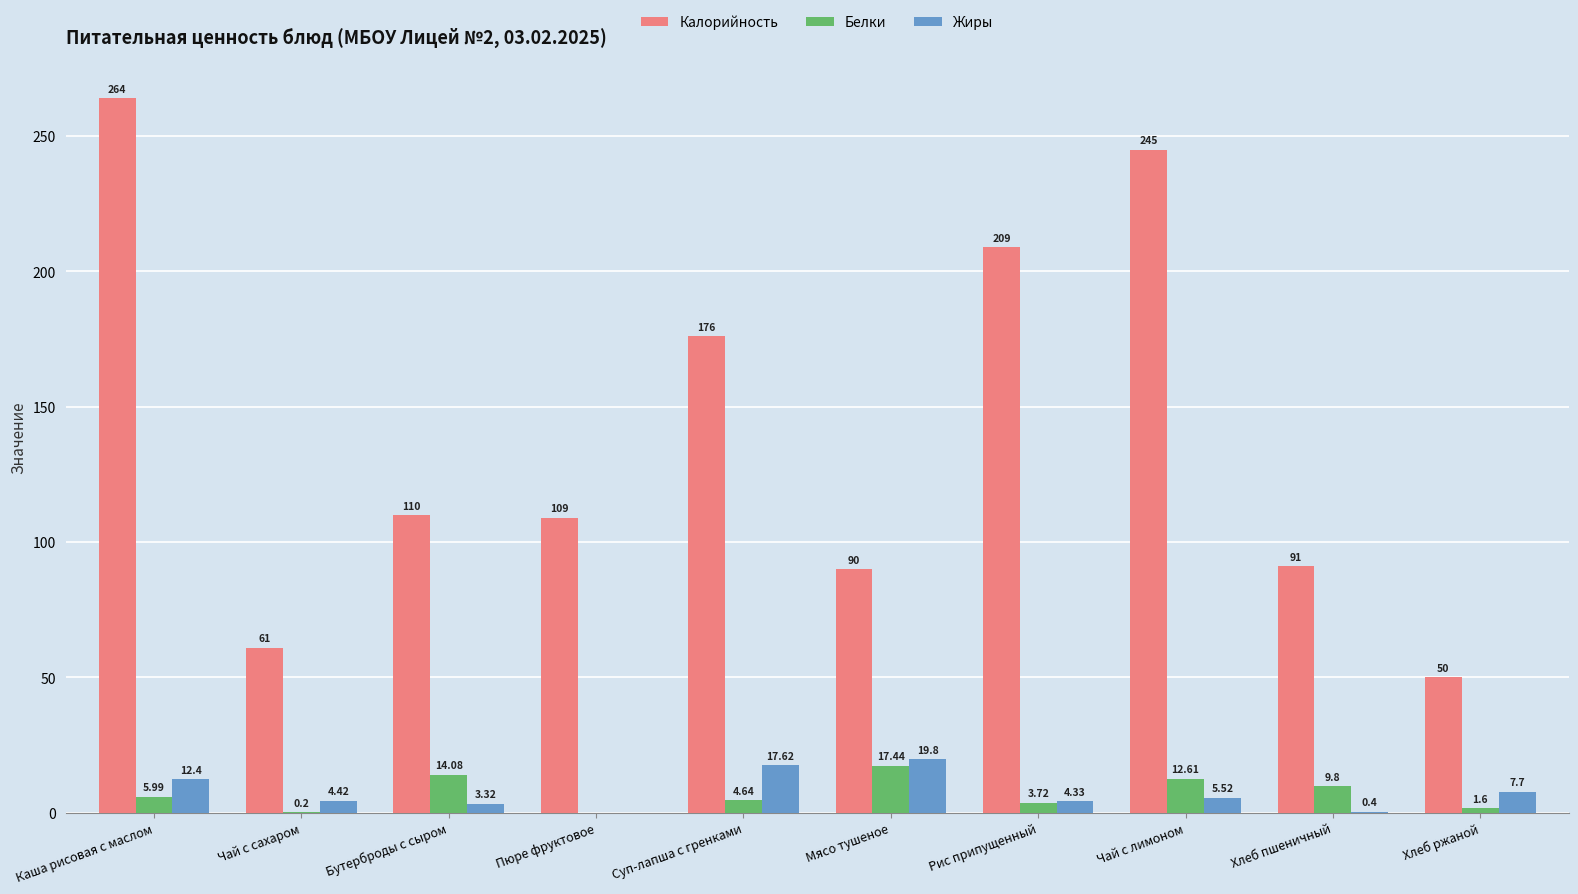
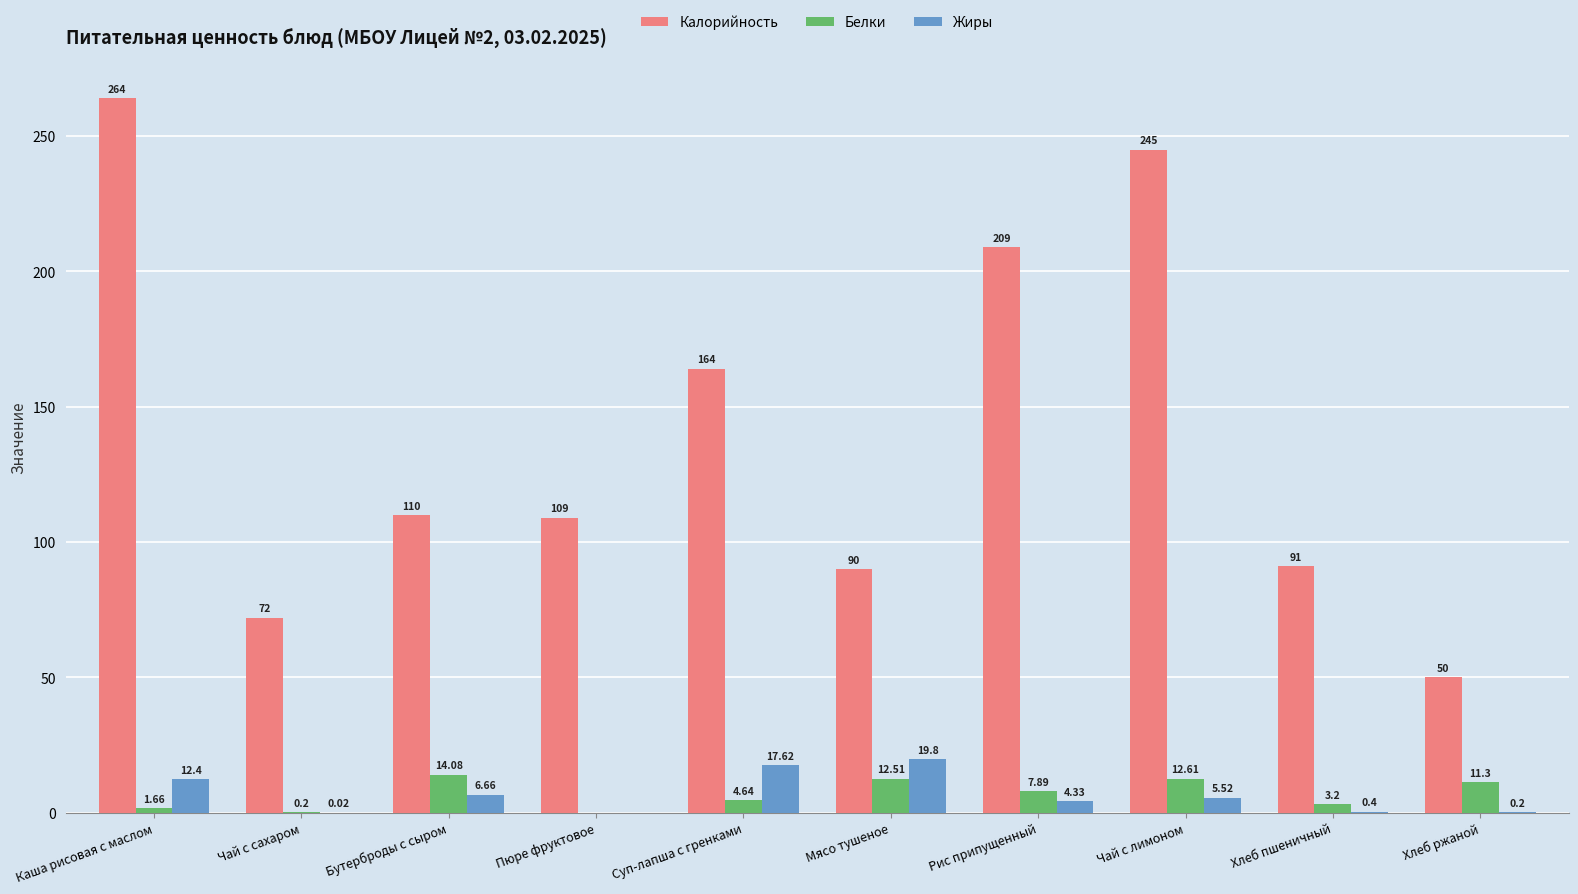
  {
    "Калорийность": {
      "Каша рисовая с маслом": 264,
-     "Чай с сахаром": 61,
+     "Чай с сахаром": 72,
      "Бутерброды с сыром": 110,
      "Пюре фруктовое": 109,
-     "Суп-лапша с гренками": 176,
+     "Суп-лапша с гренками": 164,
      "Мясо тушеное": 90,
      "Рис припущенный": 209,
      "Чай с лимоном": 245,
      "Хлеб пшеничный": 91,
      "Хлеб ржаной": 50
    },
    "Белки": {
-     "Каша рисовая с маслом": 5.99,
+     "Каша рисовая с маслом": 1.66,
      "Чай с сахаром": 0.2,
      "Бутерброды с сыром": 14.08,
      "Суп-лапша с гренками": 4.64,
-     "Мясо тушеное": 17.44,
-     "Рис припущенный": 3.72,
+     "Мясо тушеное": 12.51,
+     "Рис припущенный": 7.89,
      "Чай с лимоном": 12.61,
-     "Хлеб пшеничный": 9.8,
-     "Хлеб ржаной": 1.6
+     "Хлеб пшеничный": 3.2,
+     "Хлеб ржаной": 11.3
    },
    "Жиры": {
      "Каша рисовая с маслом": 12.4,
-     "Чай с сахаром": 4.42,
-     "Бутерброды с сыром": 3.32,
+     "Чай с сахаром": 0.02,
+     "Бутерброды с сыром": 6.66,
      "Суп-лапша с гренками": 17.62,
      "Мясо тушеное": 19.8,
      "Рис припущенный": 4.33,
      "Чай с лимоном": 5.52,
      "Хлеб пшеничный": 0.4,
-     "Хлеб ржаной": 7.7
+     "Хлеб ржаной": 0.2
    }
  }
